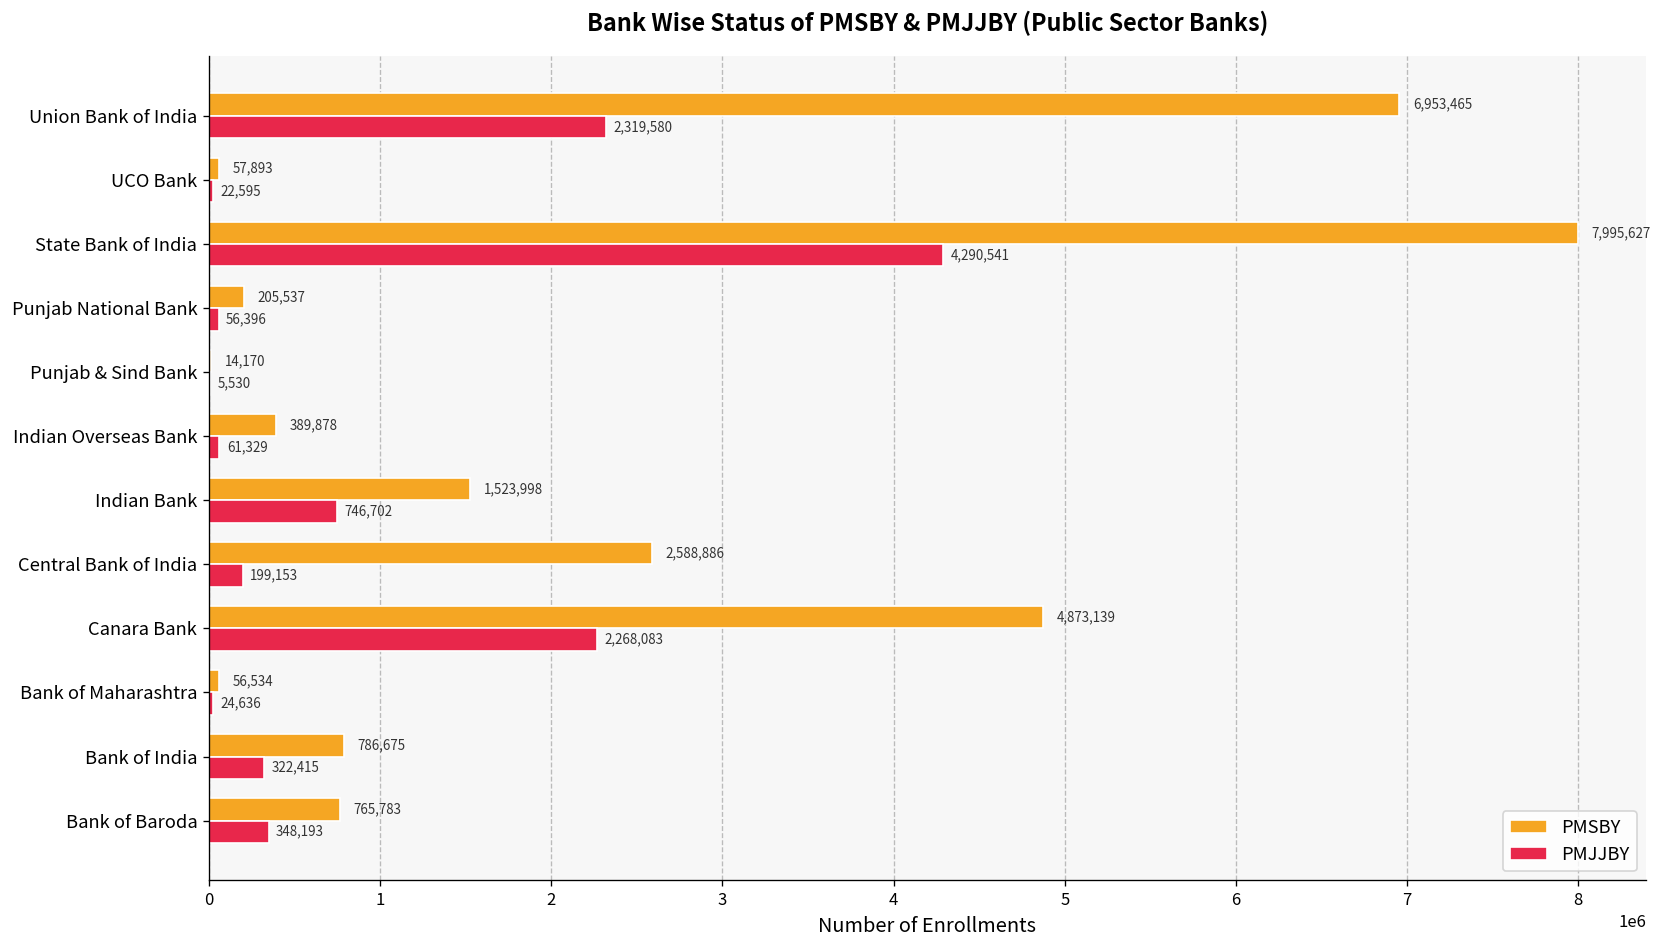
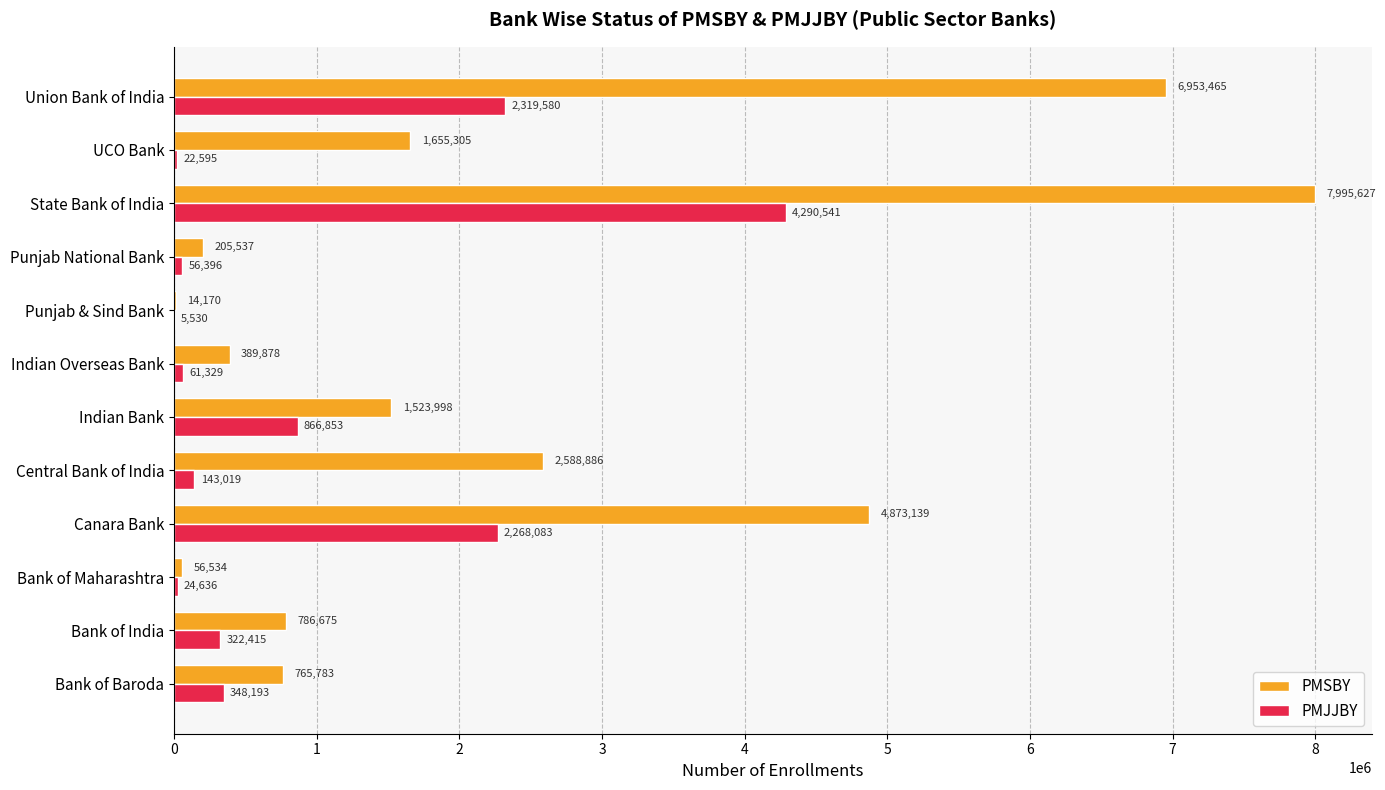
  {
    "PMSBY": {
      "Union Bank of India": "6,953,465",
-     "UCO Bank": "57,893",
+     "UCO Bank": "1,655,305",
      "State Bank of India": "7,995,627",
      "Punjab National Bank": "205,537",
      "Punjab & Sind Bank": "14,170",
      "Indian Overseas Bank": "389,878",
      "Indian Bank": "1,523,998",
      "Central Bank of India": "2,588,886",
      "Canara Bank": "4,873,139",
      "Bank of Maharashtra": "56,534",
      "Bank of India": "786,675",
      "Bank of Baroda": "765,783"
    },
    "PMJJBY": {
      "Union Bank of India": "2,319,580",
      "UCO Bank": "22,595",
      "State Bank of India": "4,290,541",
      "Punjab National Bank": "56,396",
      "Punjab & Sind Bank": "5,530",
      "Indian Overseas Bank": "61,329",
-     "Indian Bank": "746,702",
-     "Central Bank of India": "199,153",
+     "Indian Bank": "866,853",
+     "Central Bank of India": "143,019",
      "Canara Bank": "2,268,083",
      "Bank of Maharashtra": "24,636",
      "Bank of India": "322,415",
      "Bank of Baroda": "348,193"
    }
  }
